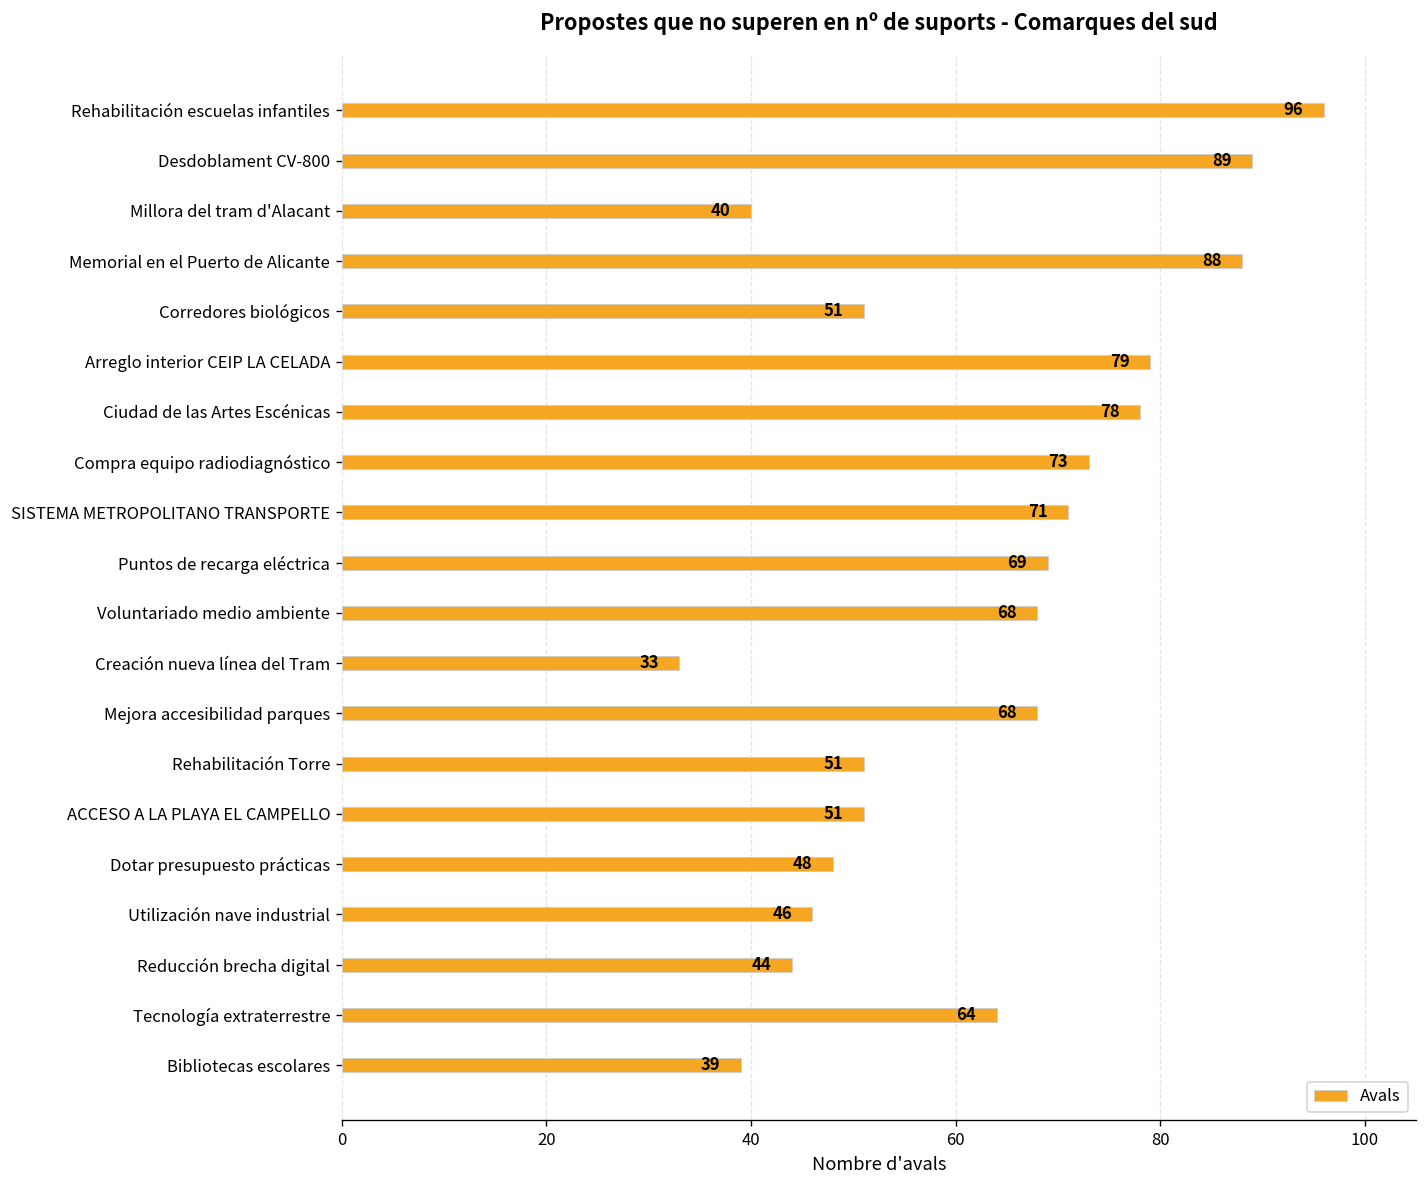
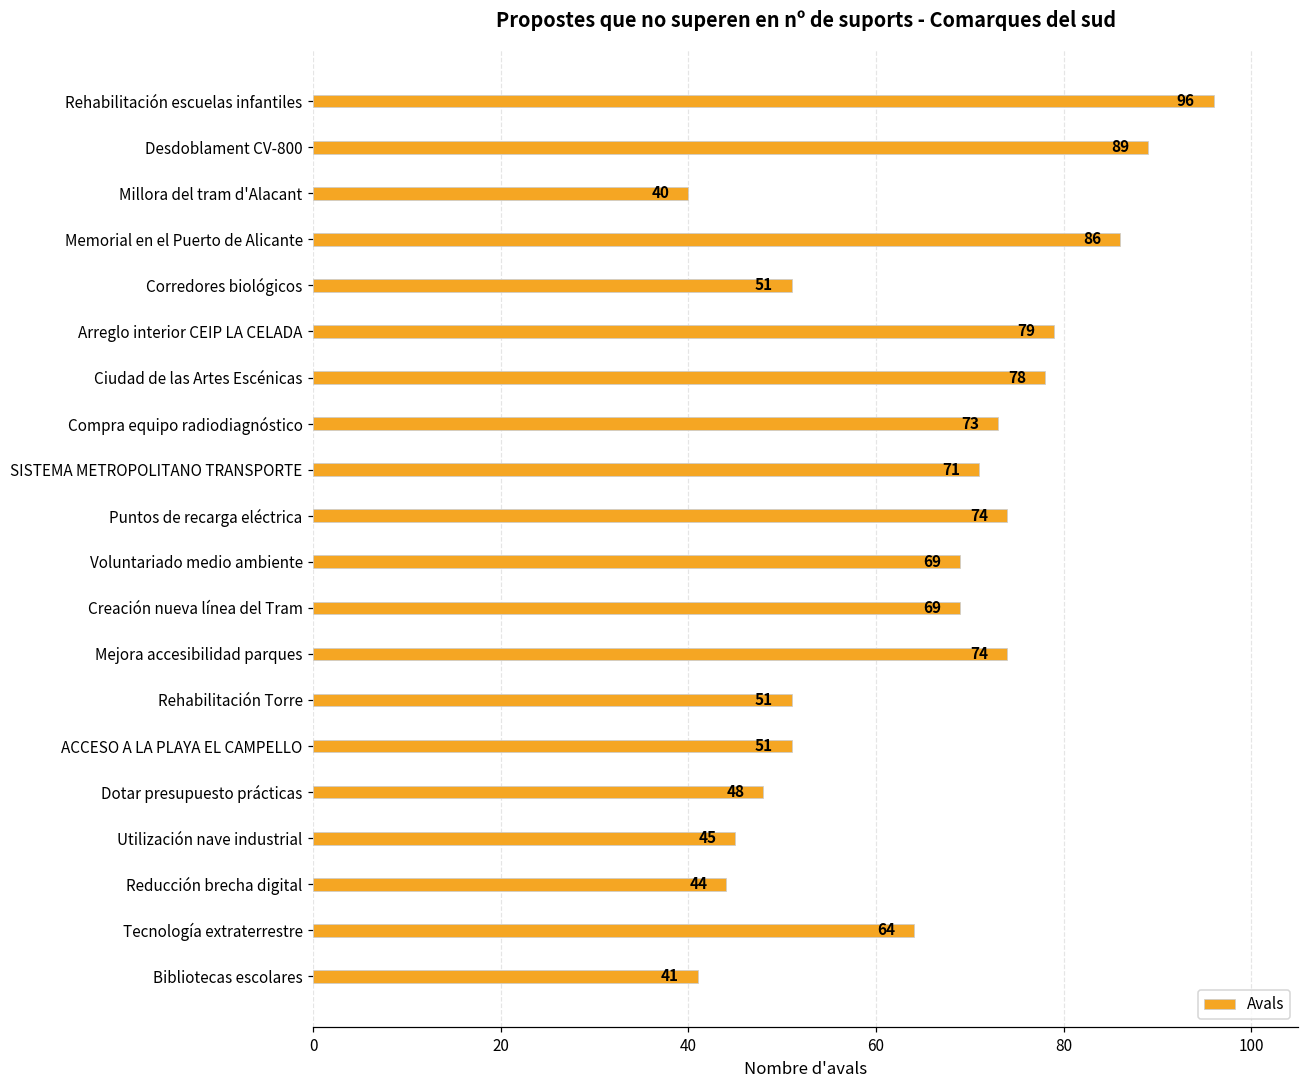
  {
    "Rehabilitación escuelas infantiles": 96,
    "Desdoblament CV-800": 89,
    "Millora del tram d'Alacant": 40,
-   "Memorial en el Puerto de Alicante": 88,
+   "Memorial en el Puerto de Alicante": 86,
    "Corredores biológicos": 51,
    "Arreglo interior CEIP LA CELADA": 79,
    "Ciudad de las Artes Escénicas": 78,
    "Compra equipo radiodiagnóstico": 73,
    "SISTEMA METROPOLITANO TRANSPORTE": 71,
-   "Puntos de recarga eléctrica": 69,
-   "Voluntariado medio ambiente": 68,
-   "Creación nueva línea del Tram": 33,
-   "Mejora accesibilidad parques": 68,
+   "Puntos de recarga eléctrica": 74,
+   "Voluntariado medio ambiente": 69,
+   "Creación nueva línea del Tram": 69,
+   "Mejora accesibilidad parques": 74,
    "Rehabilitación Torre": 51,
    "ACCESO A LA PLAYA EL CAMPELLO": 51,
    "Dotar presupuesto prácticas": 48,
-   "Utilización nave industrial": 46,
+   "Utilización nave industrial": 45,
    "Reducción brecha digital": 44,
    "Tecnología extraterrestre": 64,
-   "Bibliotecas escolares": 39
+   "Bibliotecas escolares": 41
  }
